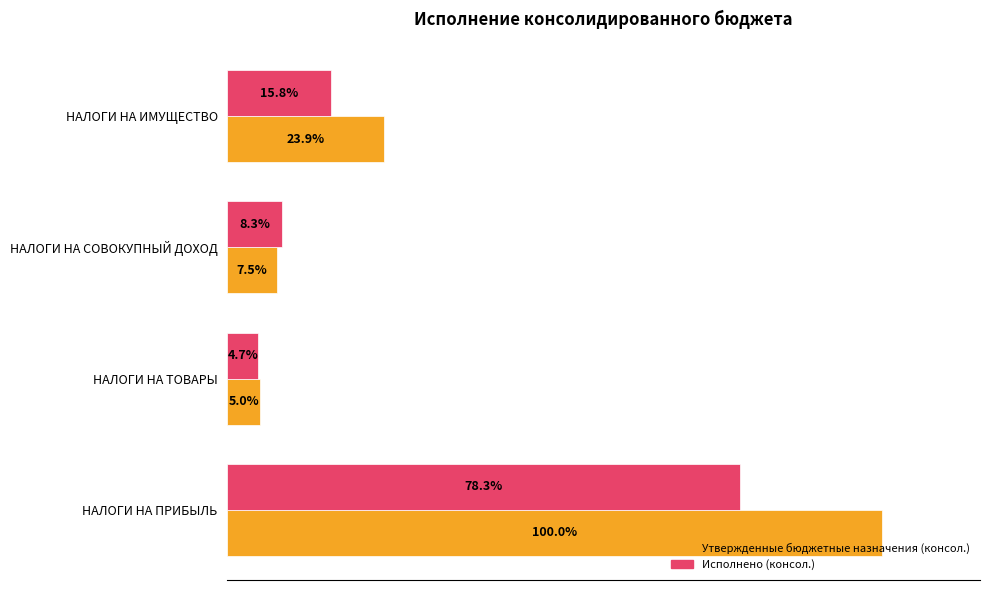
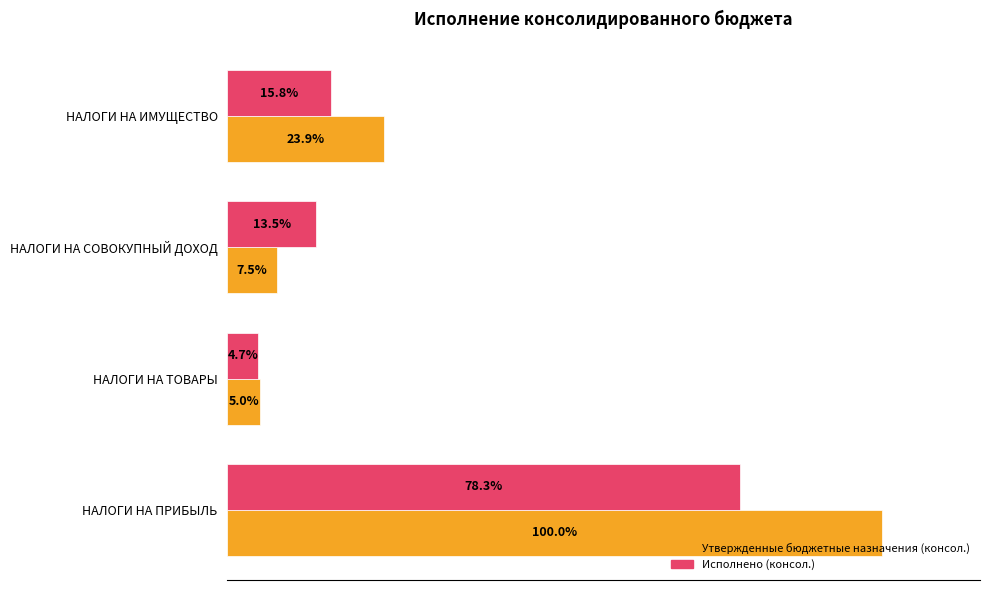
  {
    "Утвержденные бюджетные назначения (консол.)": {
      "НАЛОГИ НА ИМУЩЕСТВО": "23.9%",
      "НАЛОГИ НА СОВОКУПНЫЙ ДОХОД": "7.5%",
      "НАЛОГИ НА ТОВАРЫ": "5.0%",
      "НАЛОГИ НА ПРИБЫЛЬ": "100.0%"
    },
    "Исполнено (консол.)": {
      "НАЛОГИ НА ИМУЩЕСТВО": "15.8%",
-     "НАЛОГИ НА СОВОКУПНЫЙ ДОХОД": "8.3%",
+     "НАЛОГИ НА СОВОКУПНЫЙ ДОХОД": "13.5%",
      "НАЛОГИ НА ТОВАРЫ": "4.7%",
      "НАЛОГИ НА ПРИБЫЛЬ": "78.3%"
    }
  }
